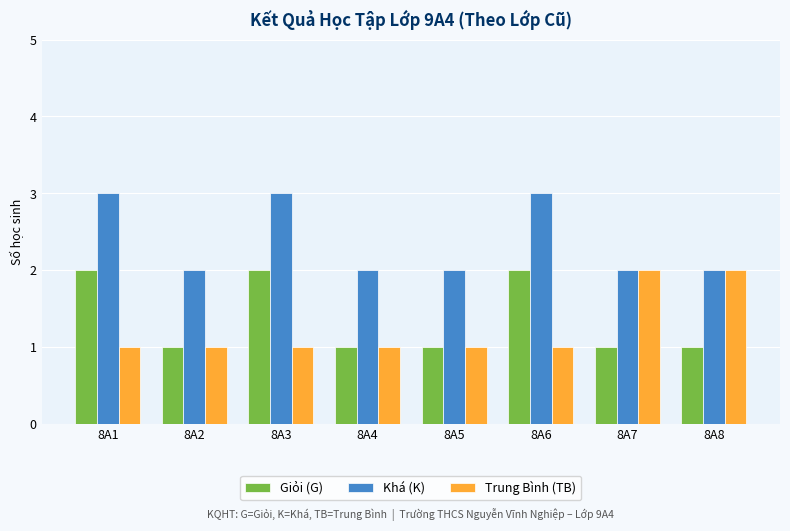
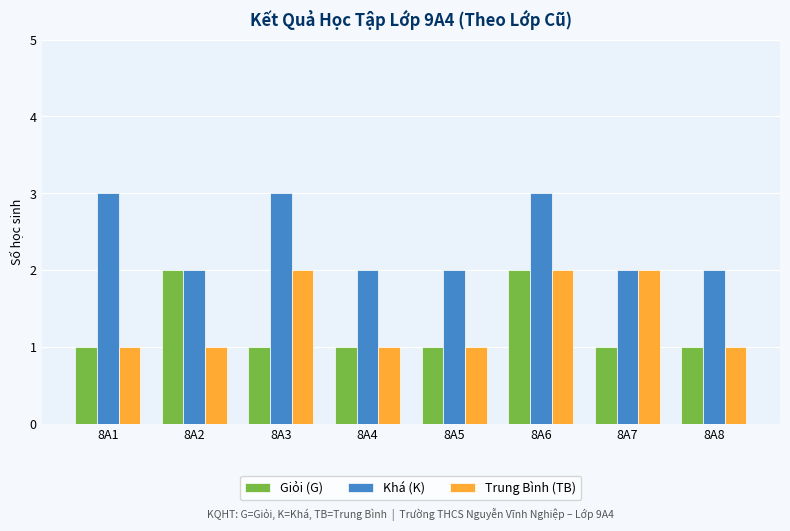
  {
    "Giỏi (G)": {
-     "8A1": 2,
-     "8A2": 1,
-     "8A3": 2,
+     "8A1": 1,
+     "8A2": 2,
+     "8A3": 1,
      "8A4": 1,
      "8A5": 1,
      "8A6": 2,
      "8A7": 1,
      "8A8": 1
    },
    "Khá (K)": {
      "8A1": 3,
      "8A2": 2,
      "8A3": 3,
      "8A4": 2,
      "8A5": 2,
      "8A6": 3,
      "8A7": 2,
      "8A8": 2
    },
    "Trung Bình (TB)": {
      "8A1": 1,
      "8A2": 1,
-     "8A3": 1,
+     "8A3": 2,
      "8A4": 1,
      "8A5": 1,
-     "8A6": 1,
+     "8A6": 2,
      "8A7": 2,
-     "8A8": 2
+     "8A8": 1
    }
  }
